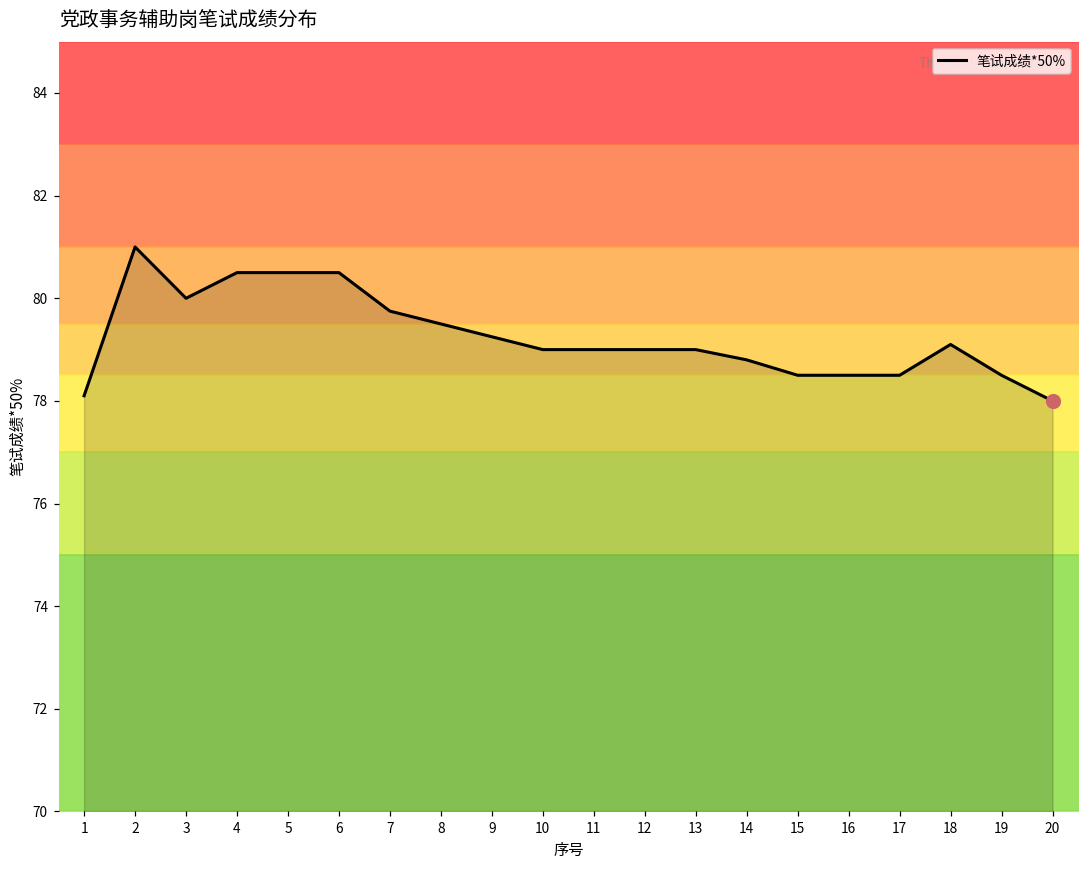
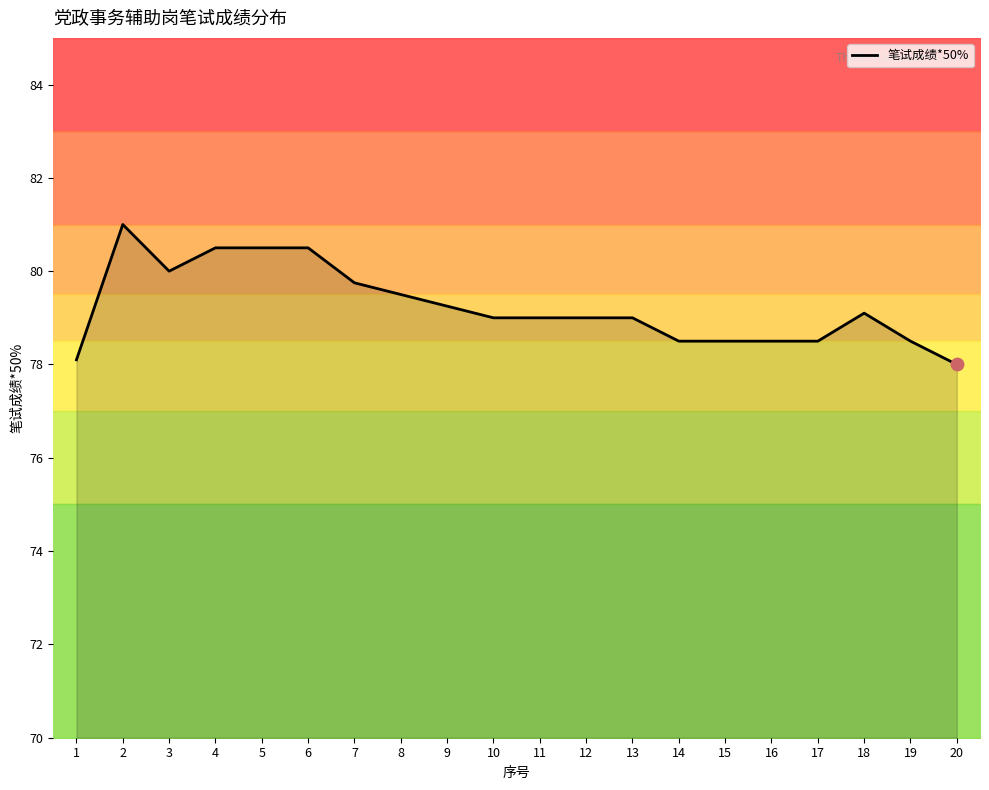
  {
    "笔试成绩*50%": {
      "1": 78.1,
      "2": 81.0,
      "3": 80.0,
      "4": 80.5,
      "5": 80.5,
      "6": 80.5,
      "7": 79.8,
      "8": 79.5,
      "9": 79.3,
      "10": 79.0,
      "11": 79.0,
      "12": 79.0,
      "13": 79.0,
-     "14": 78.8,
+     "14": 78.5,
      "15": 78.5,
      "16": 78.5,
      "17": 78.5,
      "18": 79.1,
      "19": 78.5
    }
  }
